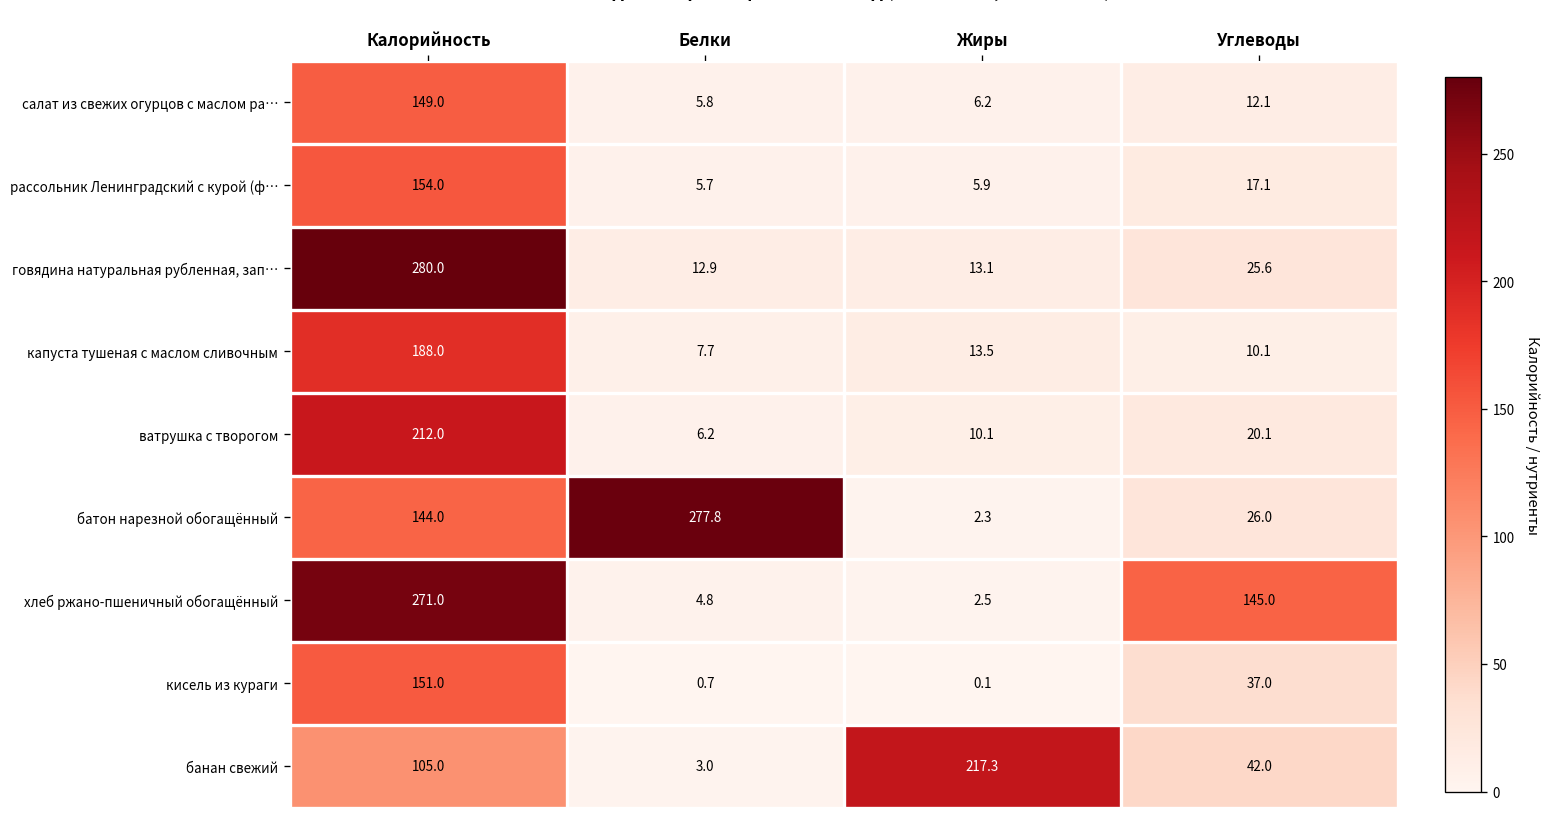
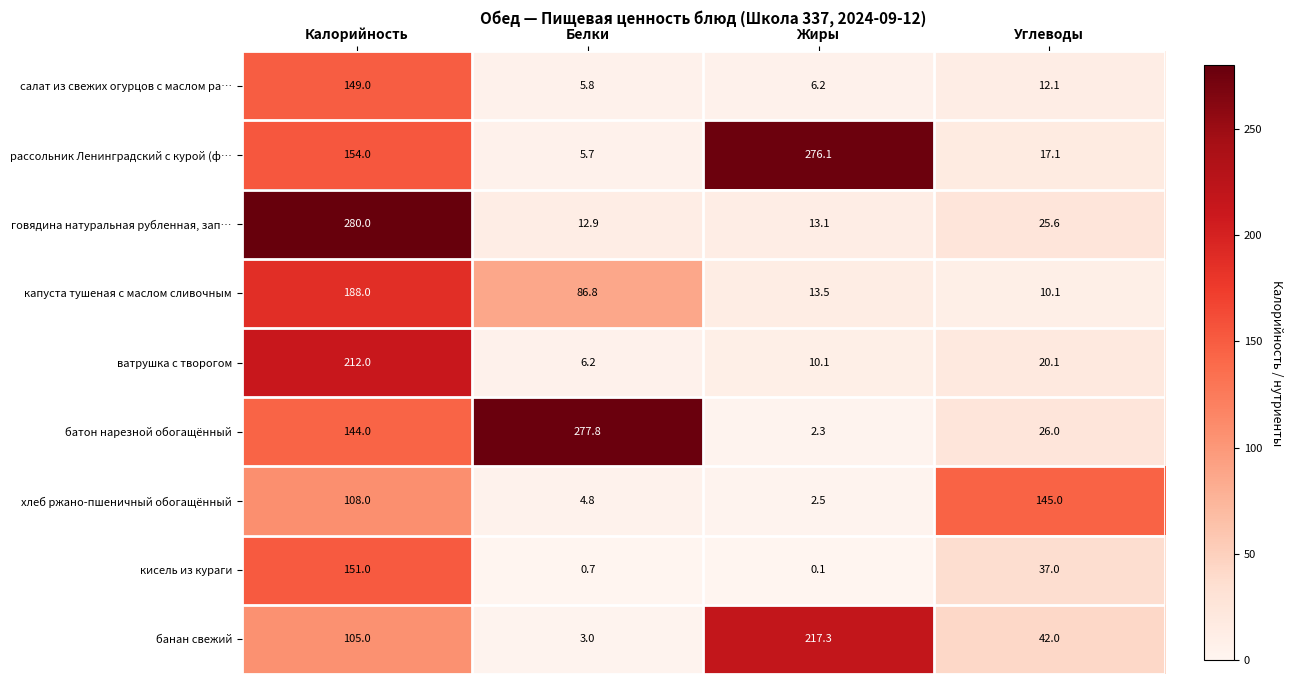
  {
    "салат из свежих огурцов с маслом ра…": {
      "Калорийность": 149.0,
      "Белки": 5.8,
      "Жиры": 6.2,
      "Углеводы": 12.1
    },
    "рассольник Ленинградский с курой (ф…": {
      "Калорийность": 154.0,
      "Белки": 5.7,
-     "Жиры": 5.9,
+     "Жиры": 276.1,
      "Углеводы": 17.1
    },
    "говядина натуральная рубленная, зап…": {
      "Калорийность": 280.0,
      "Белки": 12.9,
      "Жиры": 13.1,
      "Углеводы": 25.6
    },
    "капуста тушеная с маслом сливочным": {
      "Калорийность": 188.0,
-     "Белки": 7.7,
+     "Белки": 86.8,
      "Жиры": 13.5,
      "Углеводы": 10.1
    },
    "ватрушка с творогом": {
      "Калорийность": 212.0,
      "Белки": 6.2,
      "Жиры": 10.1,
      "Углеводы": 20.1
    },
    "батон нарезной обогащённый": {
      "Калорийность": 144.0,
      "Белки": 277.8,
      "Жиры": 2.3,
      "Углеводы": 26.0
    },
    "хлеб ржано-пшеничный обогащённый": {
-     "Калорийность": 271.0,
+     "Калорийность": 108.0,
      "Белки": 4.8,
      "Жиры": 2.5,
      "Углеводы": 145.0
    },
    "кисель из кураги": {
      "Калорийность": 151.0,
      "Белки": 0.7,
      "Жиры": 0.1,
      "Углеводы": 37.0
    },
    "банан свежий": {
      "Калорийность": 105.0,
      "Белки": 3.0,
      "Жиры": 217.3,
      "Углеводы": 42.0
    }
  }
